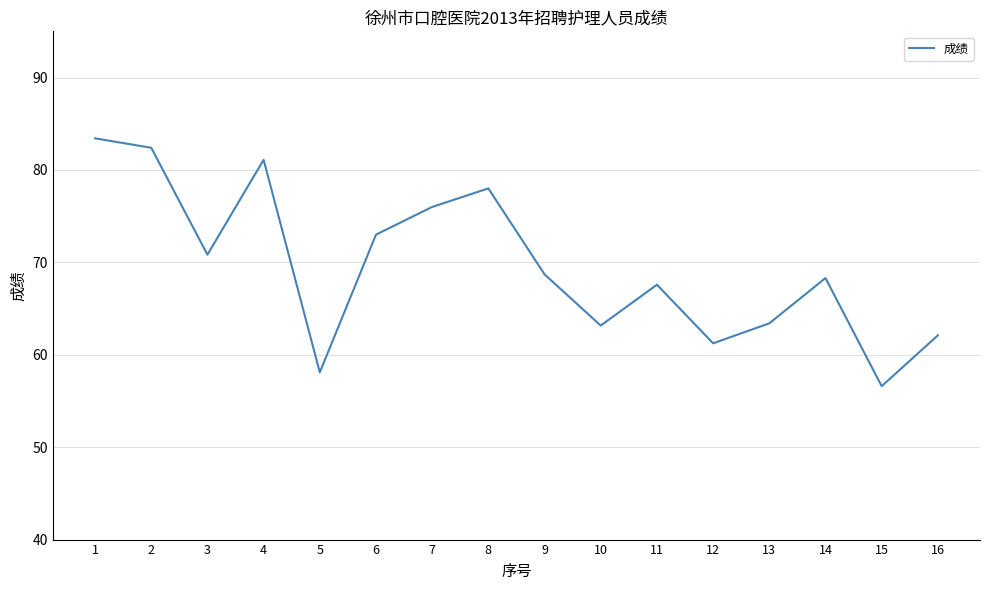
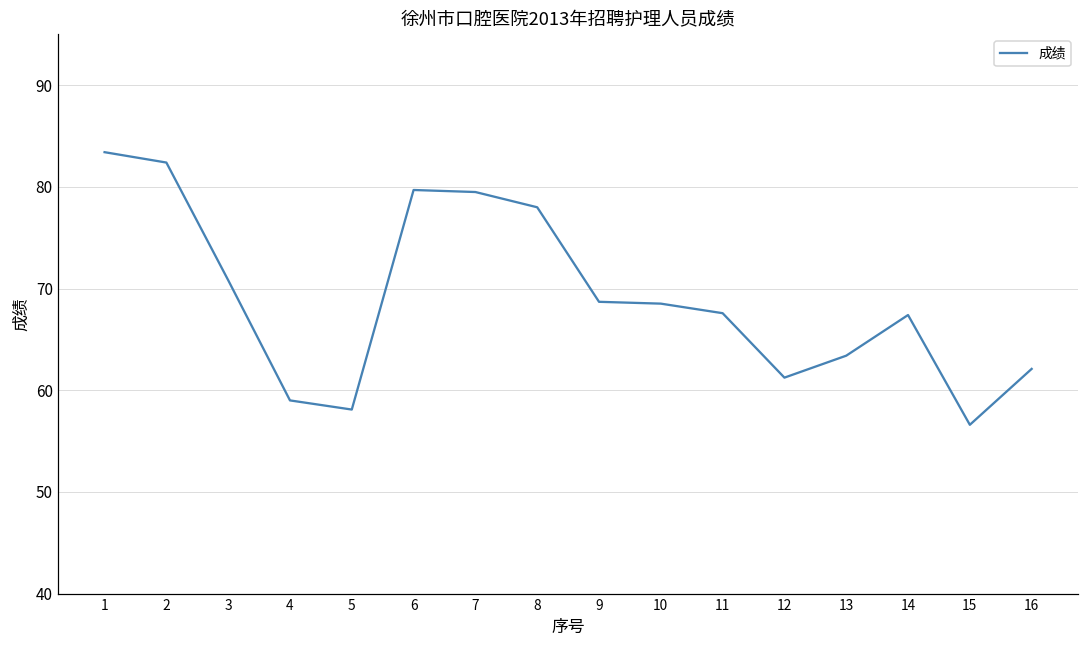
  {
    "1": 83,
    "2": 82,
    "3": 71,
-   "4": 81,
+   "4": 59,
    "5": 58,
-   "6": 73,
-   "7": 76,
+   "6": 80,
+   "7": 80,
    "8": 78,
    "9": 69,
-   "10": 63,
+   "10": 69,
    "11": 68,
    "12": 61,
    "13": 63,
-   "14": 68,
+   "14": 67,
    "15": 57,
    "16": 62
  }
